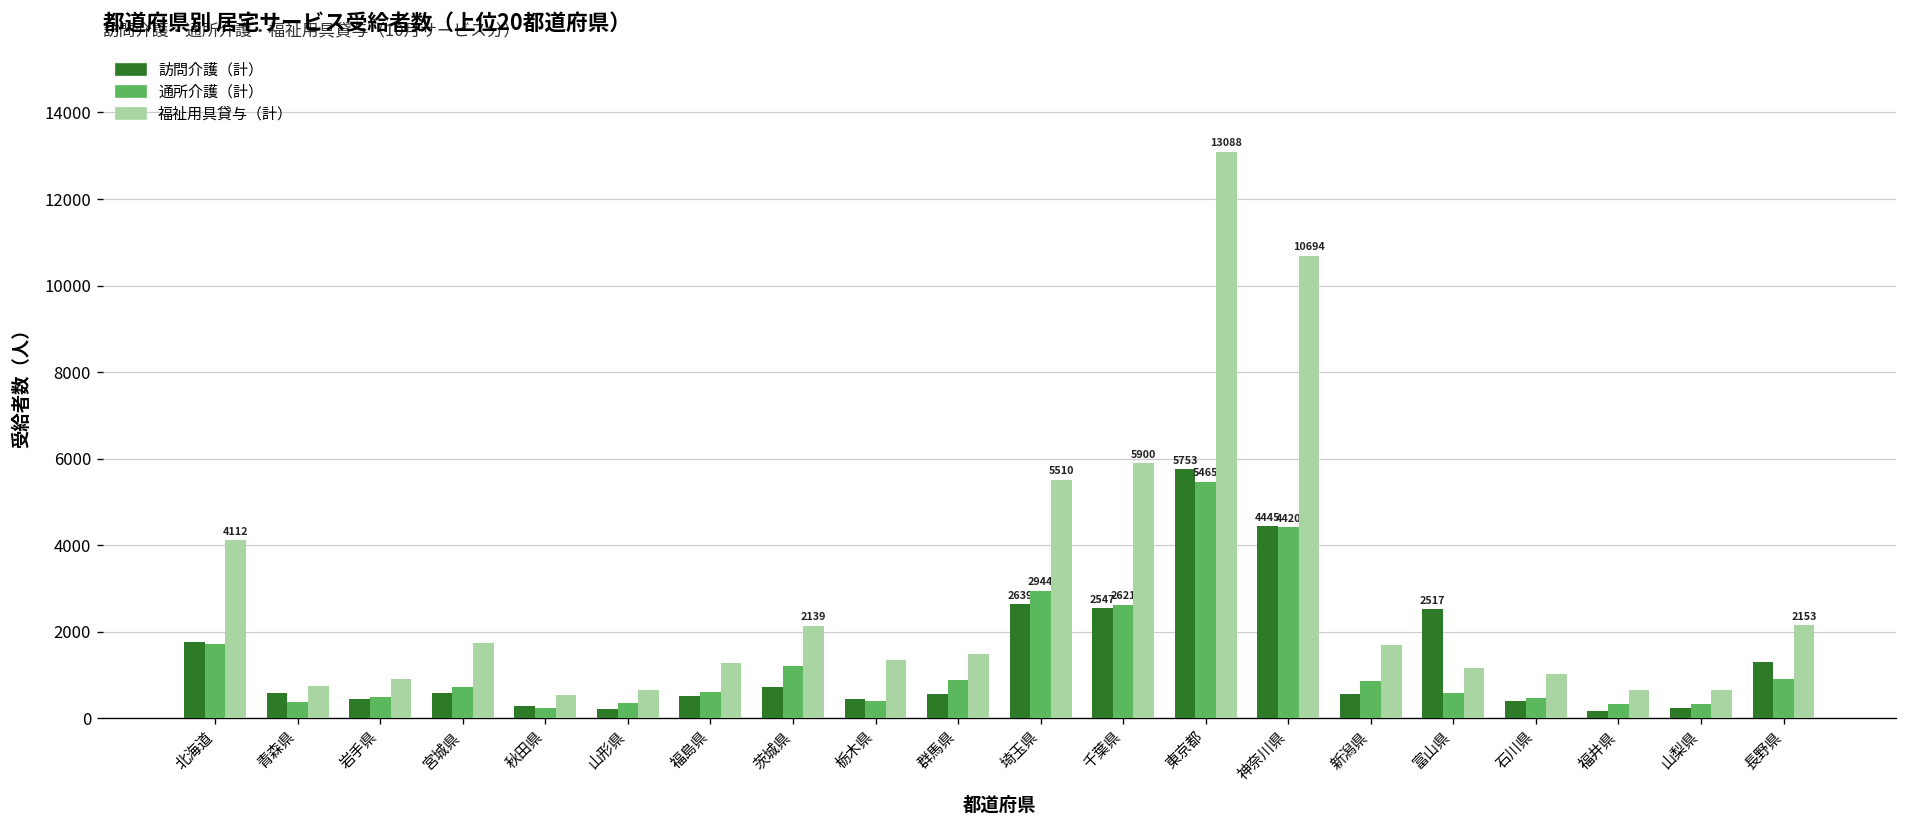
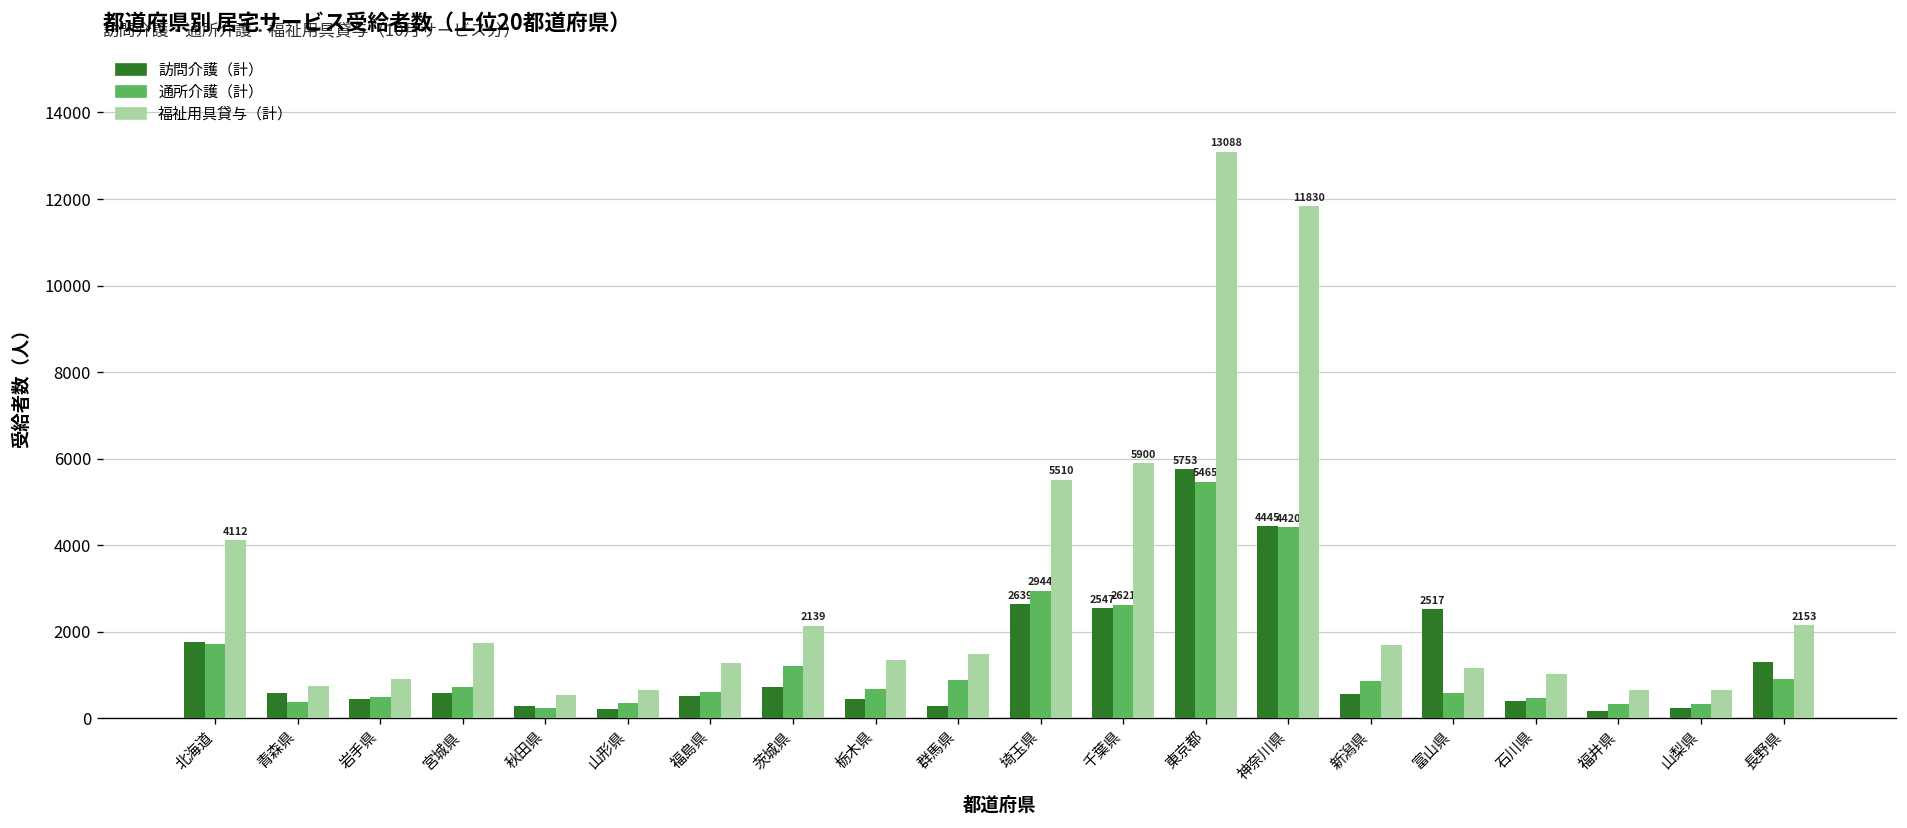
  {
    "訪問介護（計）": {
      "北海道": 1800,
      "青森県": 600,
      "岩手県": 400,
      "宮城県": 600,
      "秋田県": 300,
      "山形県": 200,
      "福島県": 500,
      "茨城県": 700,
      "栃木県": 500,
-     "群馬県": 600,
+     "群馬県": 300,
      "新潟県": 600,
      "石川県": 400,
      "福井県": 200,
      "山梨県": 200,
      "長野県": 1300
    },
    "通所介護（計）": {
      "北海道": 1700,
      "青森県": 400,
      "岩手県": 500,
      "宮城県": 700,
      "秋田県": 200,
      "山形県": 400,
      "福島県": 600,
      "茨城県": 1200,
-     "栃木県": 400,
+     "栃木県": 700,
      "群馬県": 900,
      "新潟県": 900,
      "富山県": 600,
      "石川県": 500,
      "福井県": 300,
      "山梨県": 300,
      "長野県": 900
    },
    "福祉用具貸与（計）": {
      "北海道": 4112,
      "茨城県": 2139,
      "埼玉県": 5510,
      "千葉県": 5900,
      "東京都": 13088,
-     "神奈川県": 10694,
+     "神奈川県": 11830,
      "長野県": 2153
    }
  }
